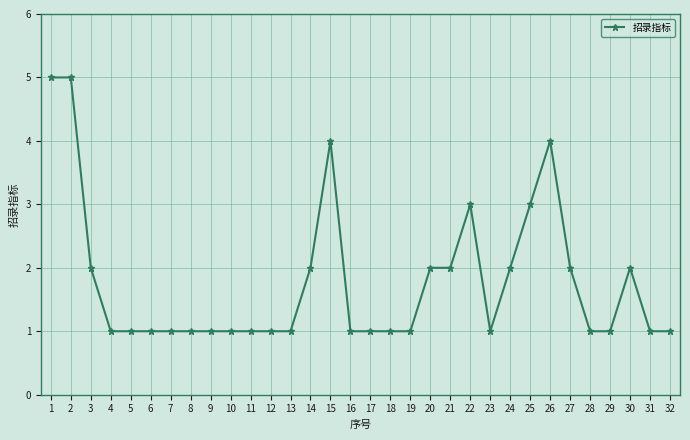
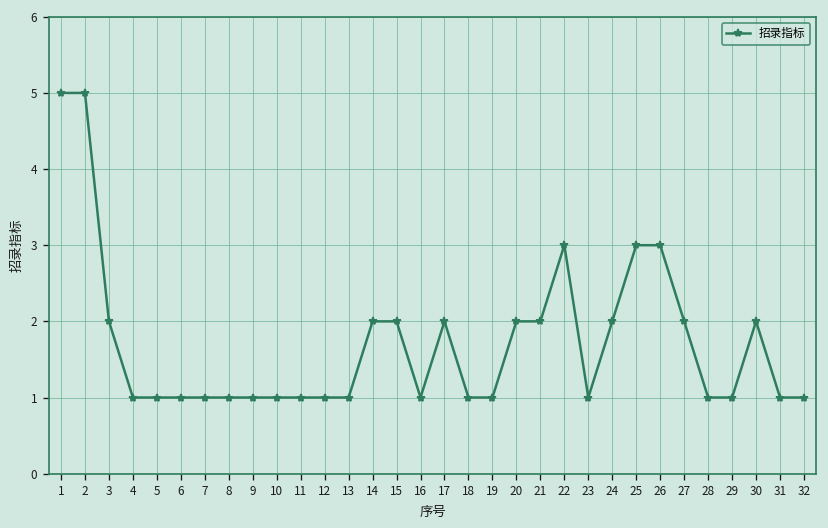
  {
    "1": 5,
    "2": 5,
    "3": 2,
    "4": 1,
    "5": 1,
    "6": 1,
    "7": 1,
    "8": 1,
    "9": 1,
    "10": 1,
    "11": 1,
    "12": 1,
    "13": 1,
    "14": 2,
-   "15": 4,
+   "15": 2,
    "16": 1,
-   "17": 1,
+   "17": 2,
    "18": 1,
    "19": 1,
    "20": 2,
    "21": 2,
    "22": 3,
    "23": 1,
    "24": 2,
    "25": 3,
-   "26": 4,
+   "26": 3,
    "27": 2,
    "28": 1,
    "29": 1,
    "30": 2,
    "31": 1,
    "32": 1
  }
